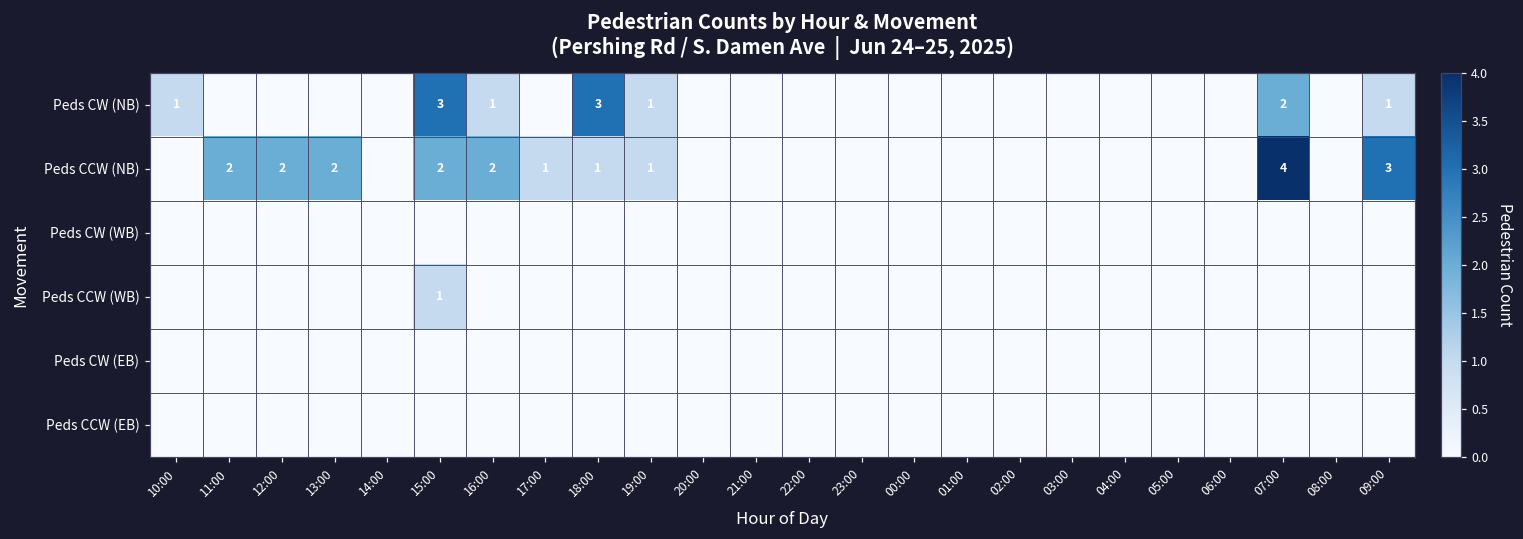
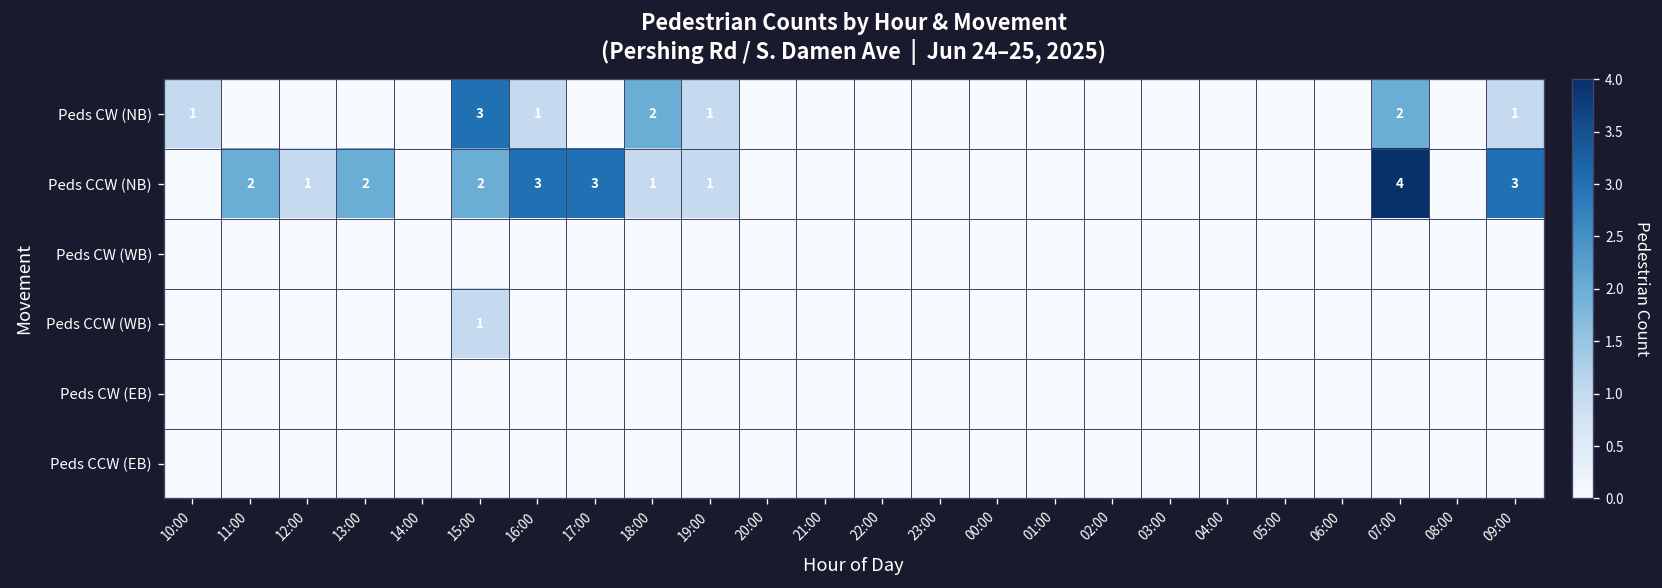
  {
    "Peds CW (NB)": {
      "10:00": 1,
      "15:00": 3,
      "16:00": 1,
-     "18:00": 3,
+     "18:00": 2,
      "19:00": 1,
      "07:00": 2,
      "09:00": 1
    },
    "Peds CCW (NB)": {
      "11:00": 2,
-     "12:00": 2,
+     "12:00": 1,
      "13:00": 2,
      "15:00": 2,
-     "16:00": 2,
-     "17:00": 1,
+     "16:00": 3,
+     "17:00": 3,
      "18:00": 1,
      "19:00": 1,
      "07:00": 4,
      "09:00": 3
    },
    "Peds CCW (WB)": {
      "15:00": 1
    }
  }
